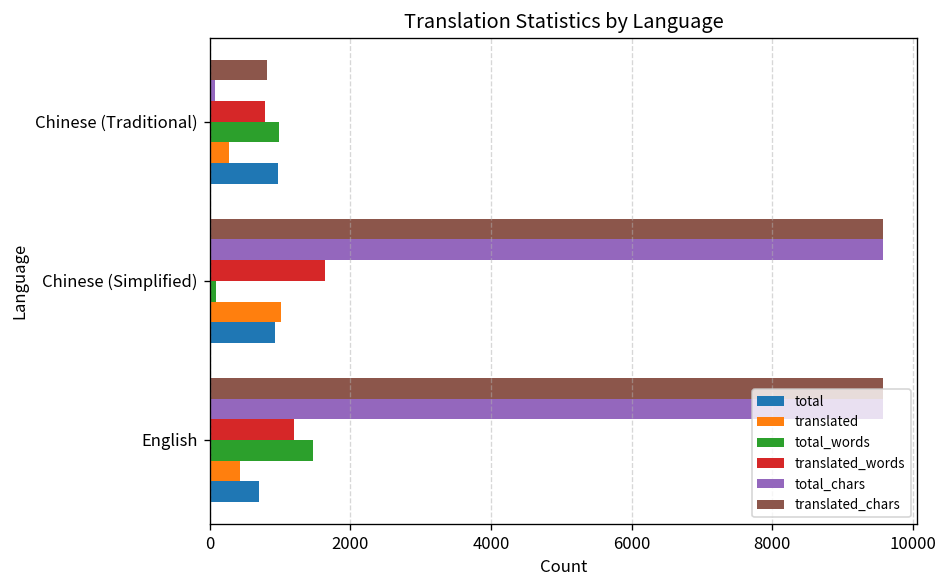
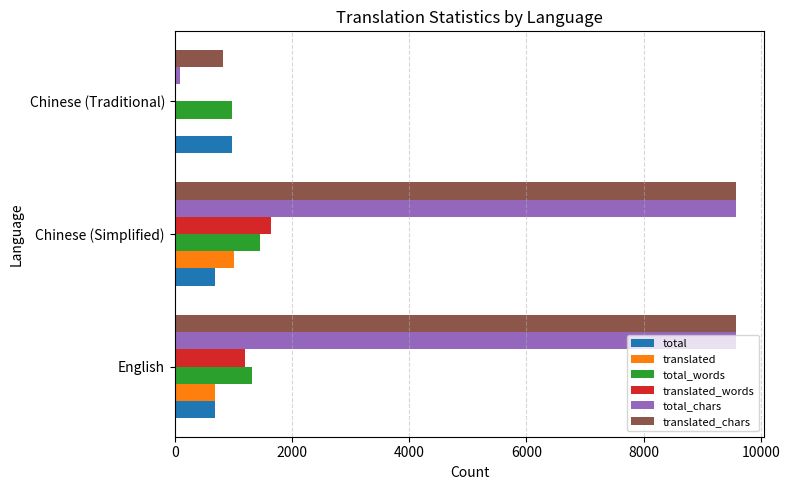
  {
    "total": {
      "Chinese (Traditional)": 1000,
-     "Chinese (Simplified)": 900,
+     "Chinese (Simplified)": 700,
      "English": 700
    },
    "translated": {
-     "Chinese (Traditional)": 300,
+     "Chinese (Traditional)": 0,
      "Chinese (Simplified)": 1000,
-     "English": 400
+     "English": 700
    },
    "total_words": {
      "Chinese (Traditional)": 1000,
-     "Chinese (Simplified)": 100,
-     "English": 1500
+     "Chinese (Simplified)": 1500,
+     "English": 1300
    },
    "translated_words": {
-     "Chinese (Traditional)": 800,
+     "Chinese (Traditional)": 0,
      "Chinese (Simplified)": 1600,
      "English": 1200
    },
    "total_chars": {
      "Chinese (Traditional)": 100,
      "Chinese (Simplified)": 9600
    },
    "translated_chars": {
      "Chinese (Traditional)": 800,
      "Chinese (Simplified)": 9600,
      "English": 9600
    }
  }
